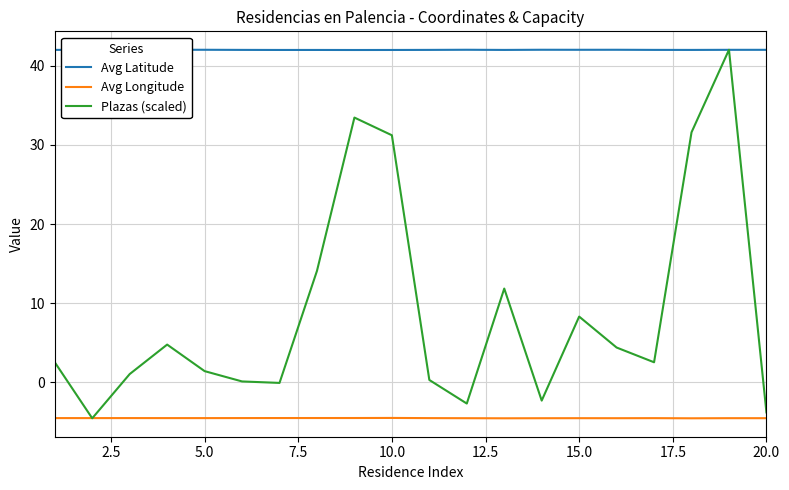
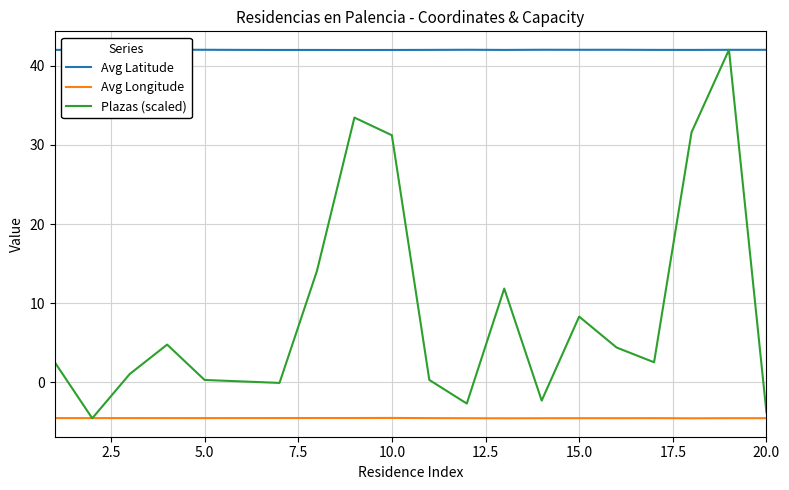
  {
    "Avg Latitude": {
      "5.0": 42,
      "10.0": 42,
      "15.0": 42,
      "20.0": 42
    },
    "Avg Longitude": {
      "5.0": -5,
      "10.0": -5,
      "15.0": -5,
      "20.0": -5
    },
    "Plazas (scaled)": {
-     "5.0": 1,
+     "5.0": 0,
      "10.0": 31,
      "15.0": 8,
      "20.0": -4
    }
  }
